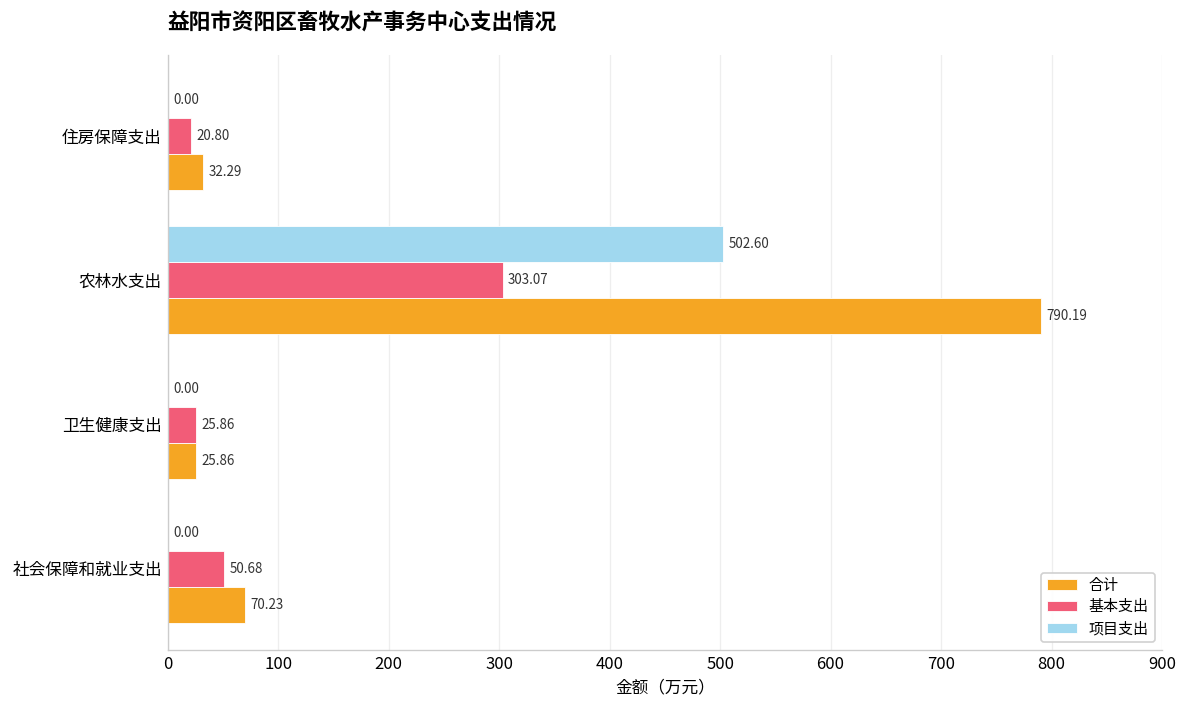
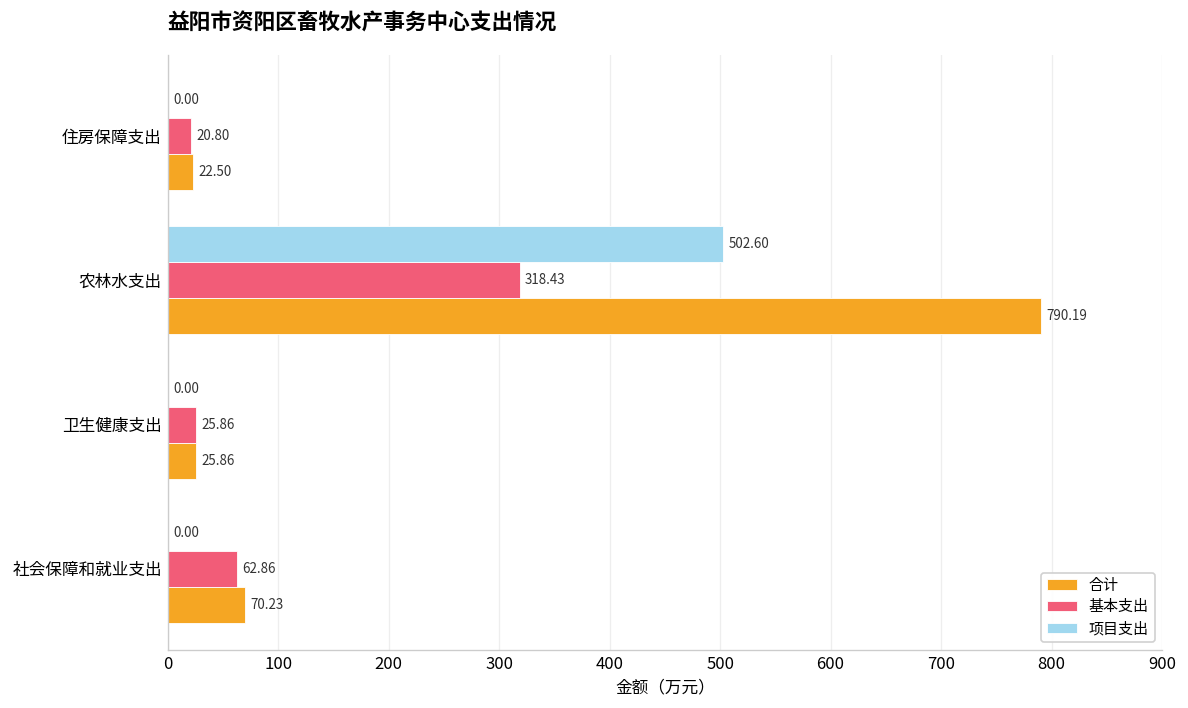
  {
    "合计": {
-     "住房保障支出": 32.29,
+     "住房保障支出": 22.50,
      "农林水支出": 790.19,
      "卫生健康支出": 25.86,
      "社会保障和就业支出": 70.23
    },
    "基本支出": {
      "住房保障支出": 20.80,
-     "农林水支出": 303.07,
+     "农林水支出": 318.43,
      "卫生健康支出": 25.86,
-     "社会保障和就业支出": 50.68
+     "社会保障和就业支出": 62.86
    },
    "项目支出": {
      "住房保障支出": 0.00,
      "农林水支出": 502.60,
      "卫生健康支出": 0.00,
      "社会保障和就业支出": 0.00
    }
  }
